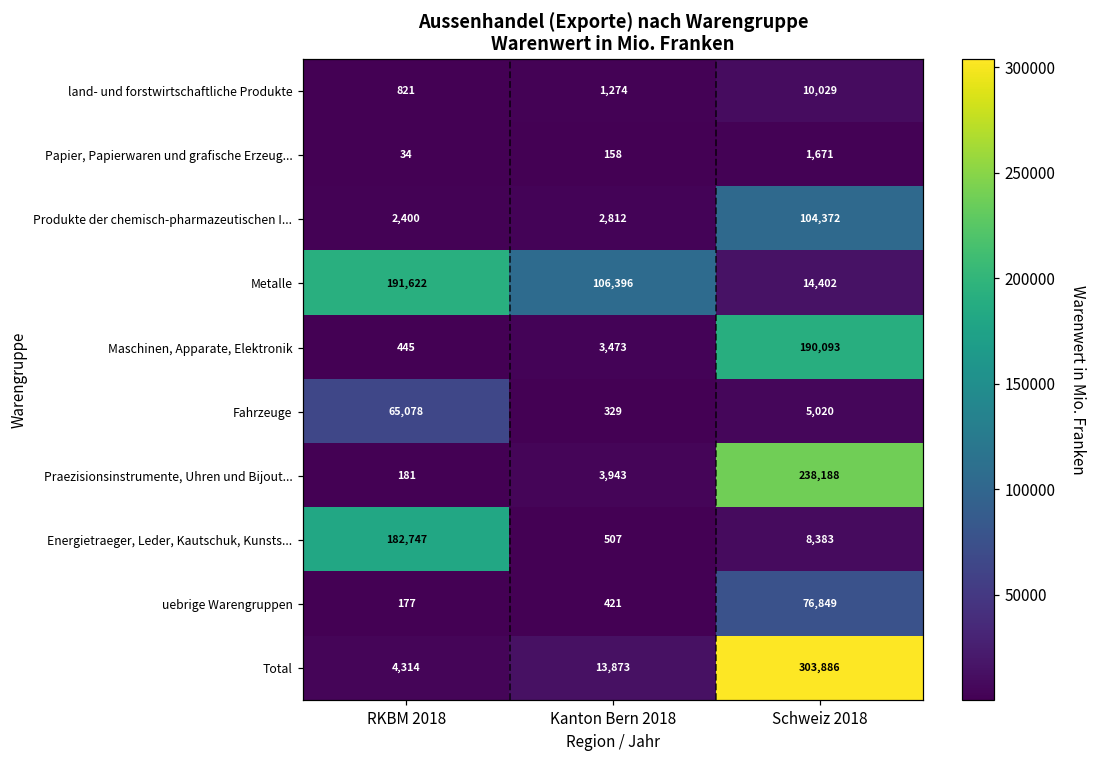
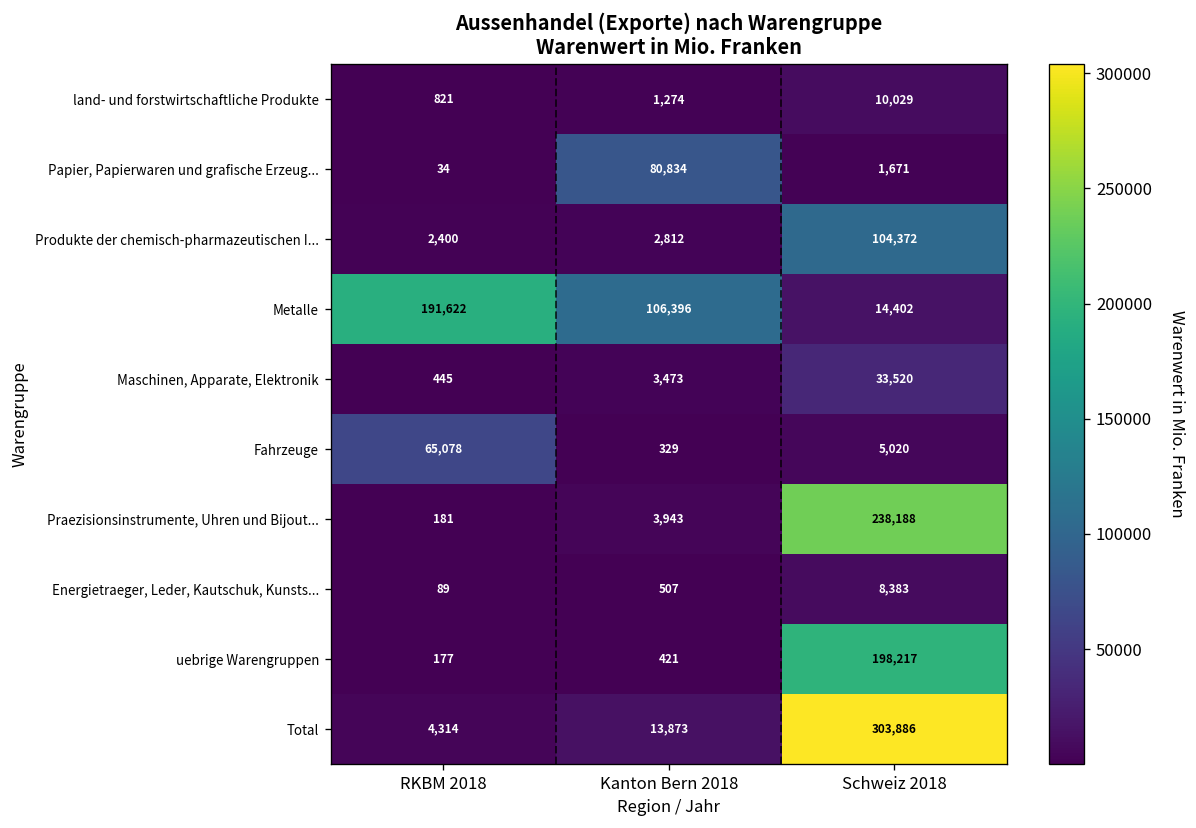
  {
    "land- und forstwirtschaftliche Produkte": {
      "RKBM 2018": "821",
      "Kanton Bern 2018": "1,274",
      "Schweiz 2018": "10,029"
    },
    "Papier, Papierwaren und grafische Erzeug...": {
      "RKBM 2018": "34",
-     "Kanton Bern 2018": "158",
+     "Kanton Bern 2018": "80,834",
      "Schweiz 2018": "1,671"
    },
    "Produkte der chemisch-pharmazeutischen I...": {
      "RKBM 2018": "2,400",
      "Kanton Bern 2018": "2,812",
      "Schweiz 2018": "104,372"
    },
    "Metalle": {
      "RKBM 2018": "191,622",
      "Kanton Bern 2018": "106,396",
      "Schweiz 2018": "14,402"
    },
    "Maschinen, Apparate, Elektronik": {
      "RKBM 2018": "445",
      "Kanton Bern 2018": "3,473",
-     "Schweiz 2018": "190,093"
+     "Schweiz 2018": "33,520"
    },
    "Fahrzeuge": {
      "RKBM 2018": "65,078",
      "Kanton Bern 2018": "329",
      "Schweiz 2018": "5,020"
    },
    "Praezisionsinstrumente, Uhren und Bijout...": {
      "RKBM 2018": "181",
      "Kanton Bern 2018": "3,943",
      "Schweiz 2018": "238,188"
    },
    "Energietraeger, Leder, Kautschuk, Kunsts...": {
-     "RKBM 2018": "182,747",
+     "RKBM 2018": "89",
      "Kanton Bern 2018": "507",
      "Schweiz 2018": "8,383"
    },
    "uebrige Warengruppen": {
      "RKBM 2018": "177",
      "Kanton Bern 2018": "421",
-     "Schweiz 2018": "76,849"
+     "Schweiz 2018": "198,217"
    },
    "Total": {
      "RKBM 2018": "4,314",
      "Kanton Bern 2018": "13,873",
      "Schweiz 2018": "303,886"
    }
  }
